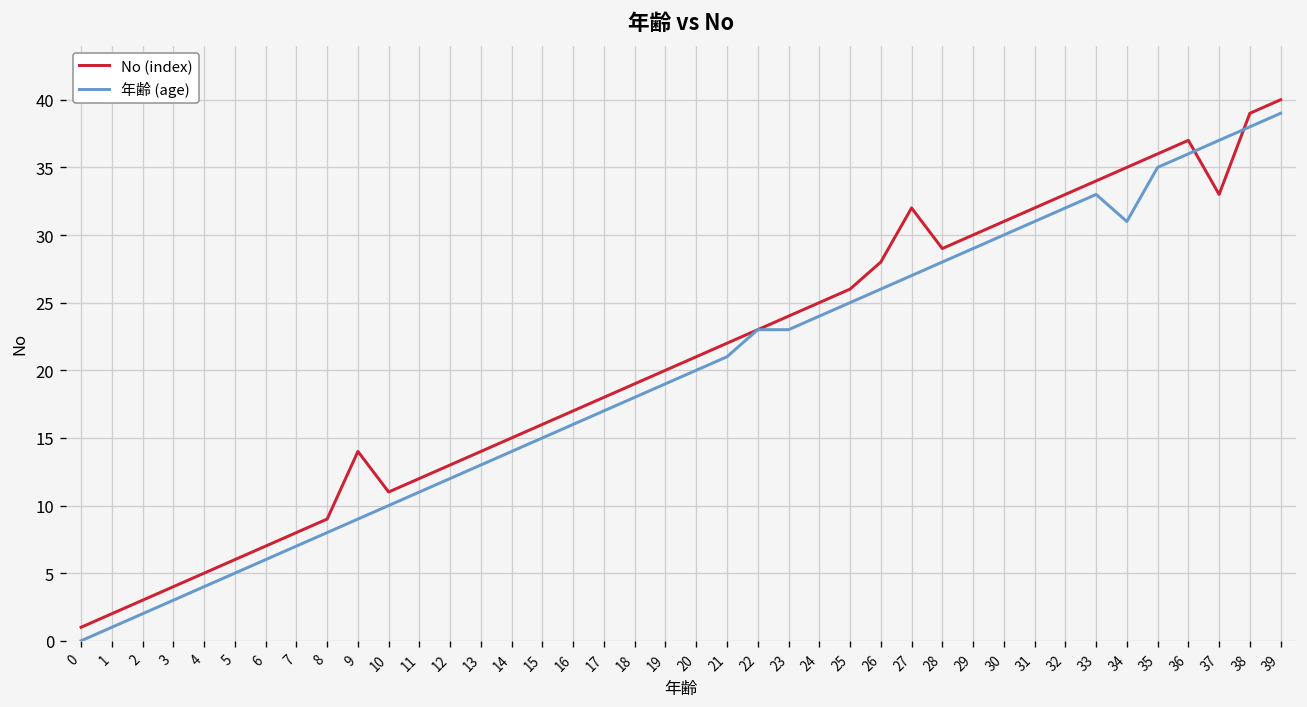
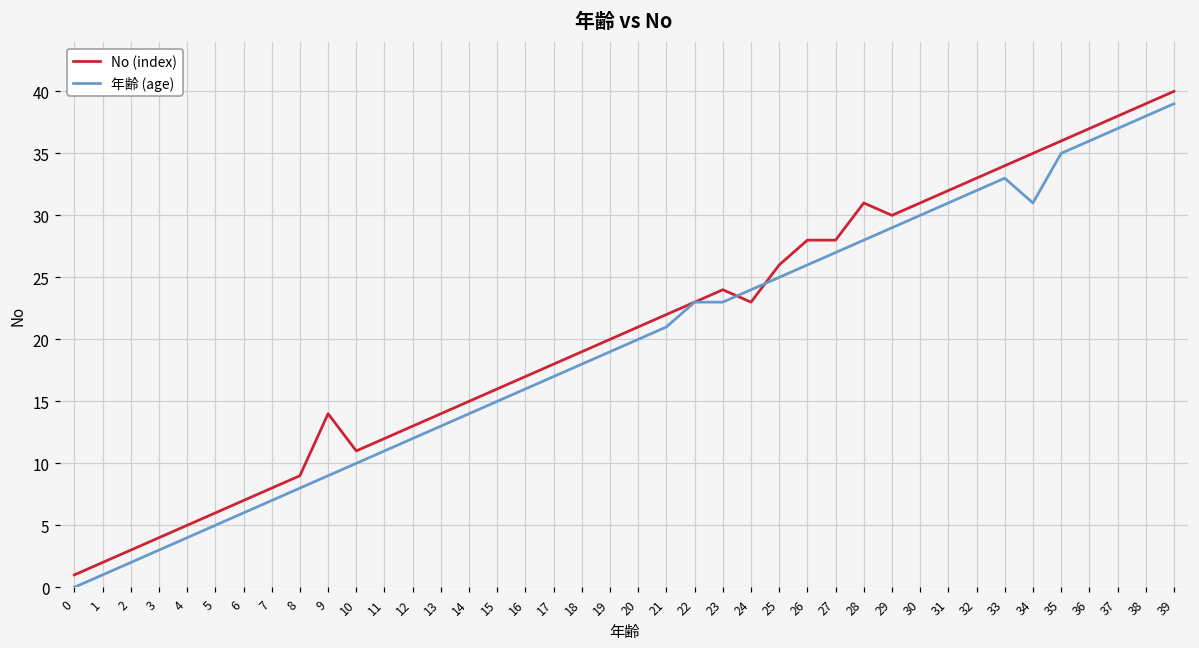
  {
    "No (index)": {
      "0": 1,
      "1": 2,
      "2": 3,
      "3": 4,
      "4": 5,
      "5": 6,
      "6": 7,
      "7": 8,
      "8": 9,
      "9": 14,
      "10": 11,
      "11": 12,
      "12": 13,
      "13": 14,
      "14": 15,
      "15": 16,
      "16": 17,
      "17": 18,
      "18": 19,
      "19": 20,
      "20": 21,
      "21": 22,
      "23": 24,
-     "24": 25,
+     "24": 23,
      "25": 26,
      "26": 28,
-     "27": 32,
-     "28": 29,
+     "27": 28,
+     "28": 31,
      "29": 30,
      "30": 31,
      "31": 32,
      "32": 33,
      "33": 34,
      "34": 35,
      "35": 36,
      "36": 37,
-     "37": 33,
+     "37": 38,
      "38": 39,
      "39": 40
    },
    "年齢 (age)": {
      "0": 0,
      "1": 1,
      "2": 2,
      "3": 3,
      "4": 4,
      "5": 5,
      "6": 6,
      "7": 7,
      "8": 8,
      "9": 9,
      "10": 10,
      "11": 11,
      "12": 12,
      "13": 13,
      "14": 14,
      "15": 15,
      "16": 16,
      "17": 17,
      "18": 18,
      "19": 19,
      "20": 20,
      "21": 21,
      "23": 23,
      "24": 24,
      "25": 25,
      "26": 26,
      "27": 27,
      "28": 28,
      "29": 29,
      "30": 30,
      "31": 31,
      "32": 32,
      "33": 33,
      "34": 31,
      "35": 35,
      "36": 36,
      "37": 37,
      "38": 38,
      "39": 39
    }
  }
